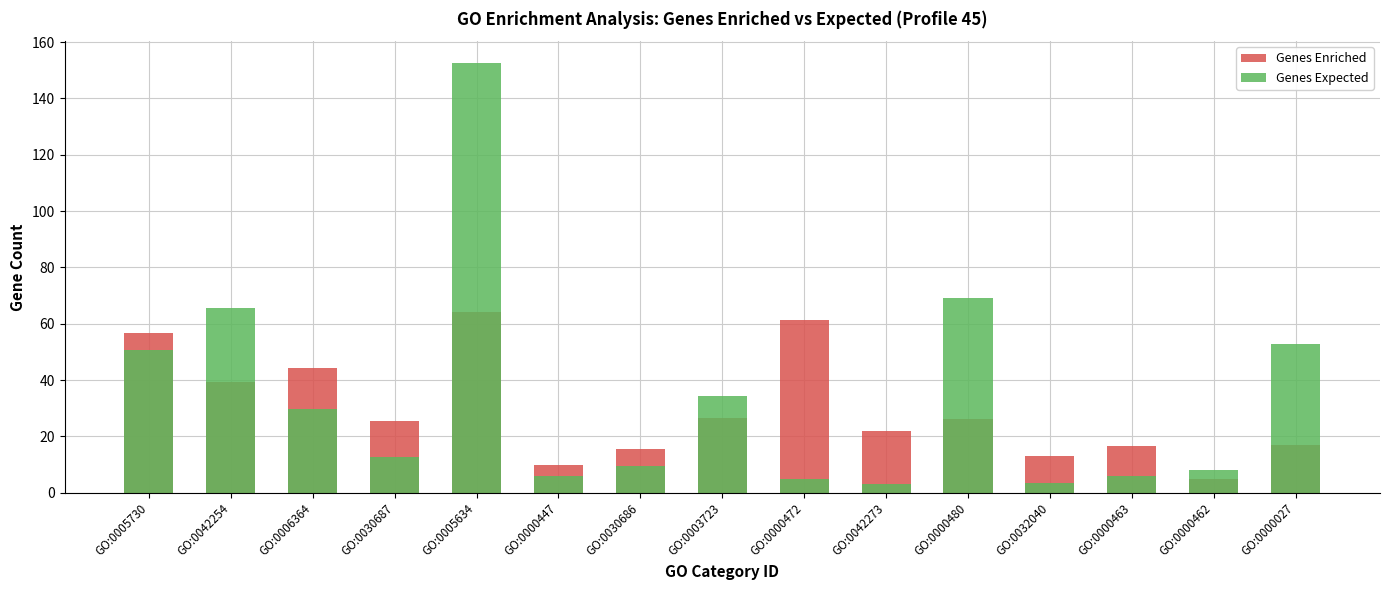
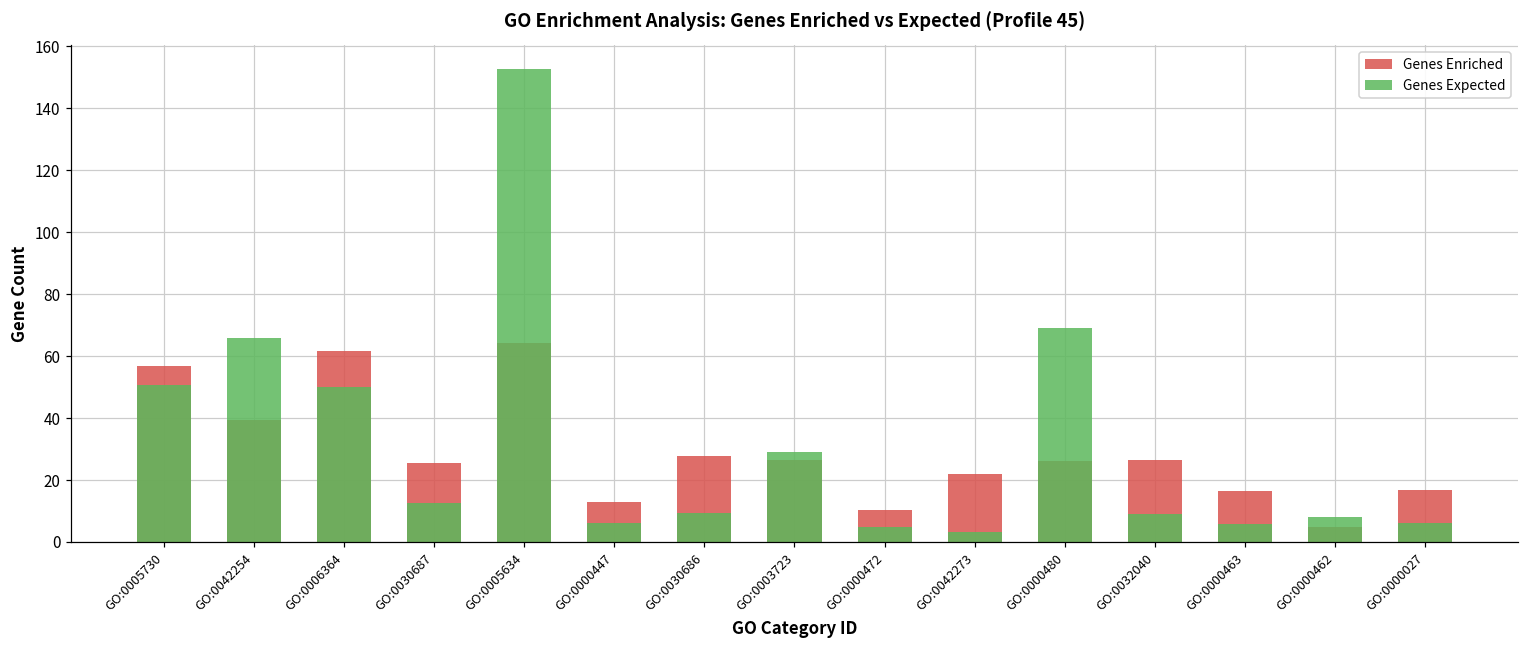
  {
    "Genes Enriched": {
      "GO:0005730": 57,
-     "GO:0006364": 44,
+     "GO:0006364": 62,
      "GO:0030687": 25,
-     "GO:0000447": 10,
-     "GO:0030686": 16,
-     "GO:0000472": 62,
+     "GO:0000447": 13,
+     "GO:0030686": 28,
+     "GO:0000472": 10,
      "GO:0042273": 22,
-     "GO:0032040": 13,
+     "GO:0032040": 26,
      "GO:0000463": 17
    },
    "Genes Expected": {
      "GO:0042254": 66,
-     "GO:0006364": 30,
+     "GO:0006364": 50,
      "GO:0005634": 153,
-     "GO:0003723": 35,
+     "GO:0003723": 29,
      "GO:0000480": 69,
-     "GO:0032040": 4,
+     "GO:0032040": 9,
      "GO:0000462": 8,
-     "GO:0000027": 53
+     "GO:0000027": 6
    }
  }
